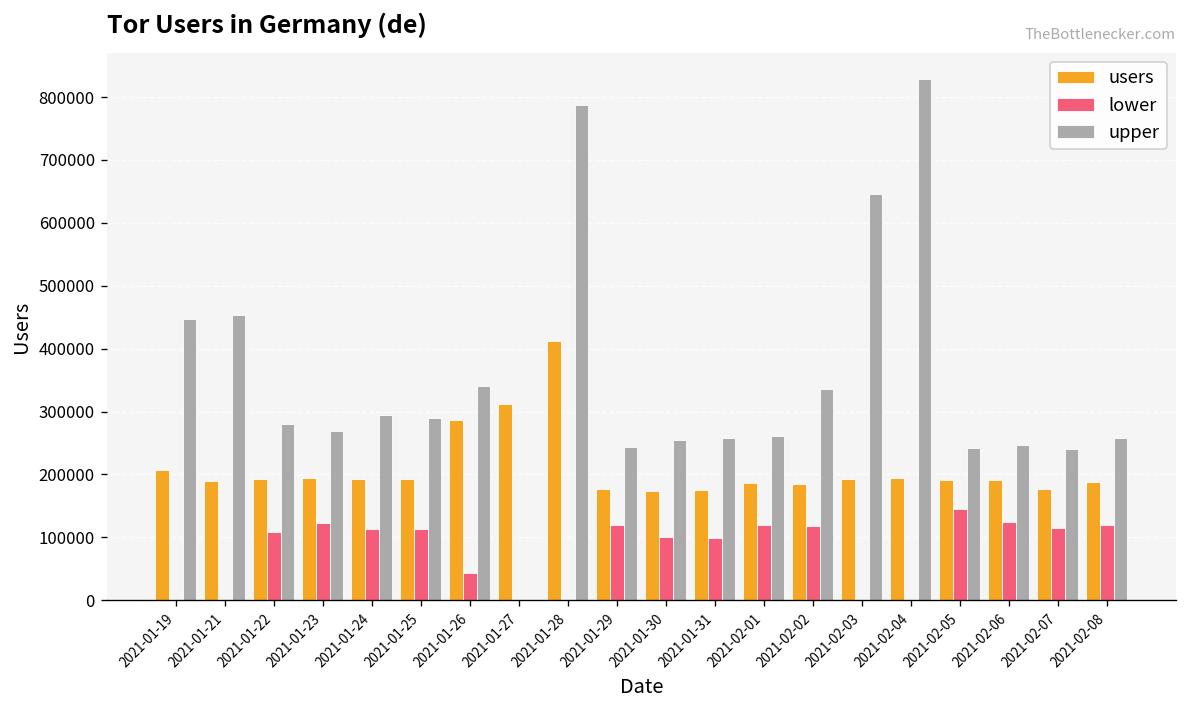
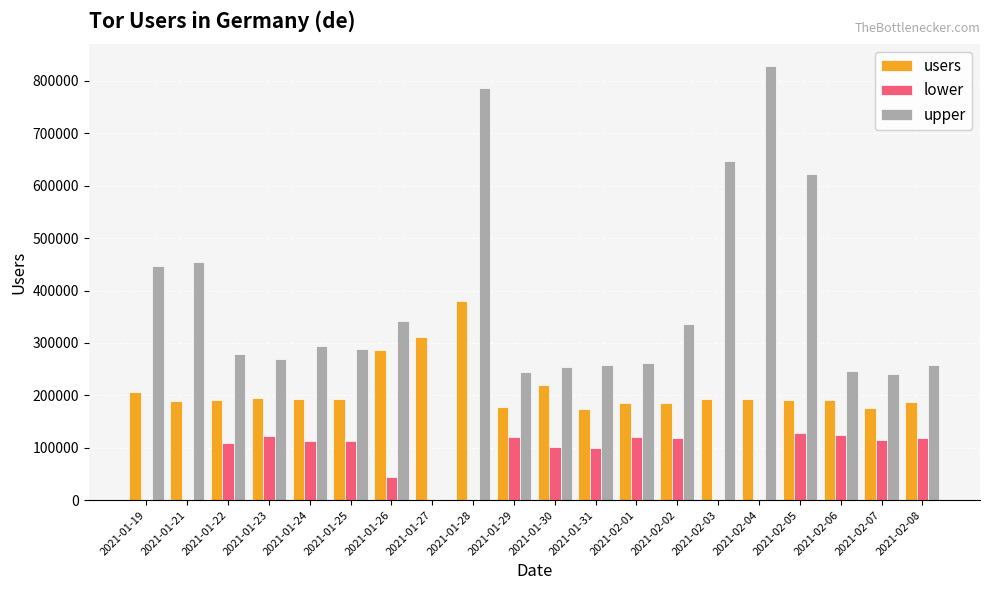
  {
    "users": {
      "2021-01-19": 210000,
      "2021-01-21": 190000,
      "2021-01-22": 190000,
      "2021-01-23": 190000,
      "2021-01-24": 190000,
      "2021-01-25": 190000,
      "2021-01-26": 290000,
      "2021-01-27": 310000,
-     "2021-01-28": 410000,
+     "2021-01-28": 380000,
      "2021-01-29": 180000,
-     "2021-01-30": 170000,
+     "2021-01-30": 220000,
      "2021-01-31": 170000,
      "2021-02-01": 190000,
      "2021-02-02": 180000,
      "2021-02-03": 190000,
      "2021-02-04": 190000,
      "2021-02-05": 190000,
      "2021-02-06": 190000,
      "2021-02-07": 180000,
      "2021-02-08": 190000
    },
    "lower": {
      "2021-01-19": 0,
      "2021-01-21": 0,
      "2021-01-22": 110000,
      "2021-01-23": 120000,
      "2021-01-24": 110000,
      "2021-01-25": 110000,
      "2021-01-26": 40000,
      "2021-01-27": 0,
      "2021-01-28": 0,
      "2021-01-29": 120000,
      "2021-01-30": 100000,
      "2021-01-31": 100000,
      "2021-02-01": 120000,
      "2021-02-02": 120000,
      "2021-02-03": 0,
      "2021-02-04": 0,
-     "2021-02-05": 140000,
+     "2021-02-05": 130000,
      "2021-02-06": 120000,
      "2021-02-07": 110000,
      "2021-02-08": 120000
    },
    "upper": {
      "2021-01-19": 450000,
      "2021-01-21": 450000,
      "2021-01-22": 280000,
      "2021-01-23": 270000,
      "2021-01-24": 290000,
      "2021-01-25": 290000,
      "2021-01-26": 340000,
      "2021-01-27": 0,
      "2021-01-28": 790000,
      "2021-01-29": 240000,
      "2021-01-30": 260000,
      "2021-01-31": 260000,
      "2021-02-01": 260000,
      "2021-02-02": 340000,
      "2021-02-03": 650000,
      "2021-02-04": 830000,
-     "2021-02-05": 240000,
+     "2021-02-05": 620000,
      "2021-02-06": 250000,
      "2021-02-07": 240000,
      "2021-02-08": 260000
    }
  }
